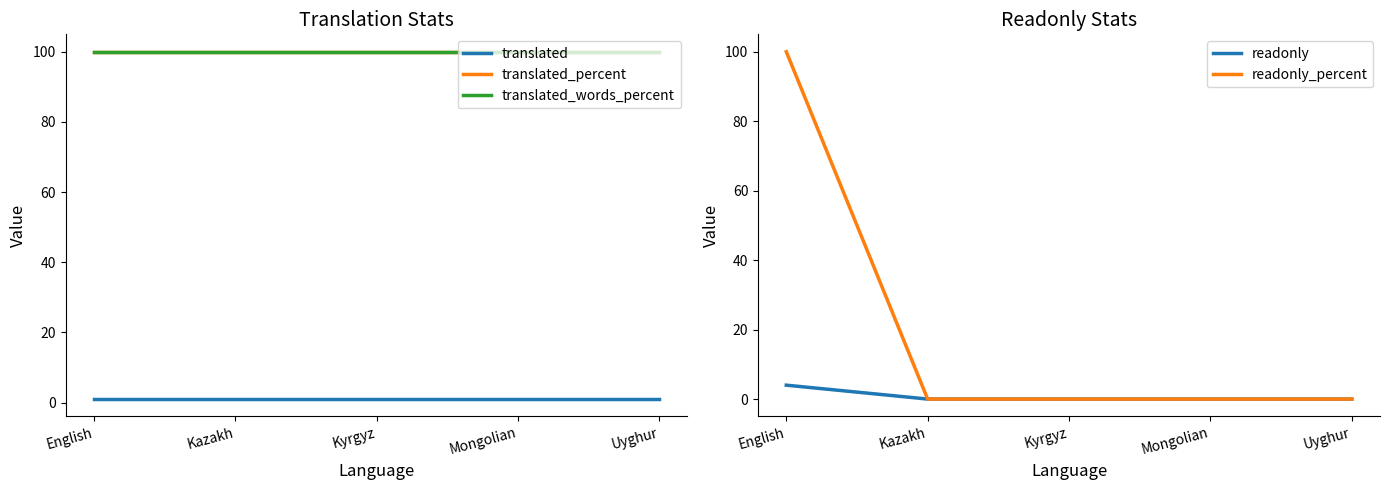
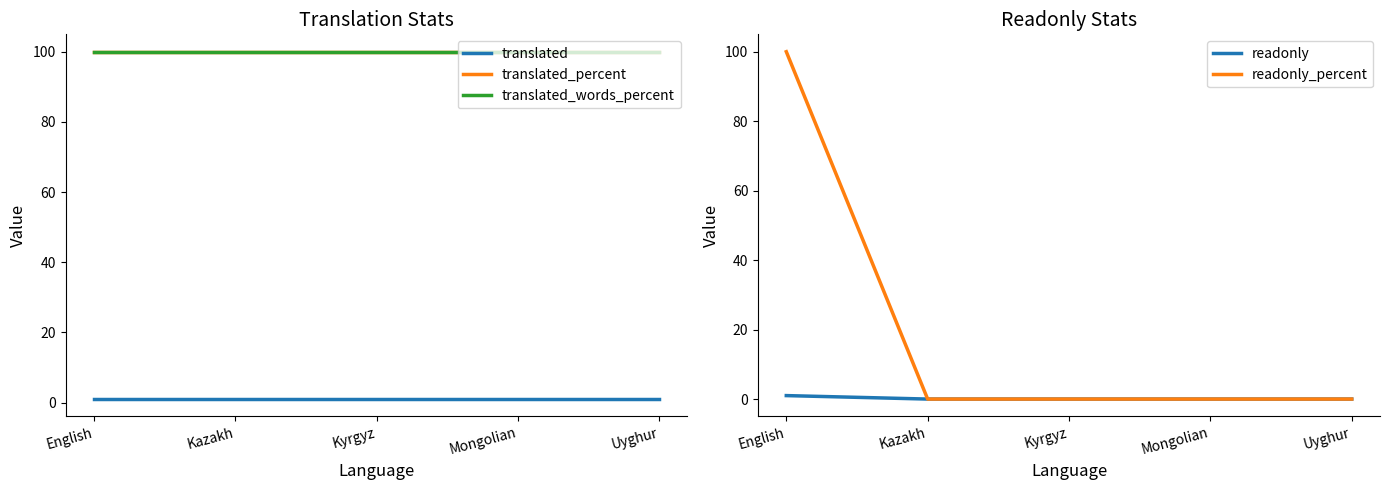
  {
    "Translation Stats": {
      "translated": {
        "English": 1,
        "Kazakh": 1,
        "Kyrgyz": 1,
        "Mongolian": 1,
        "Uyghur": 1
      },
      "translated_words_percent": {
        "English": 100,
        "Kazakh": 100,
        "Kyrgyz": 100
      }
    },
    "Readonly Stats": {
      "readonly": {
-       "English": 4
+       "English": 1
      },
      "readonly_percent": {
        "English": 100
      }
    }
  }
